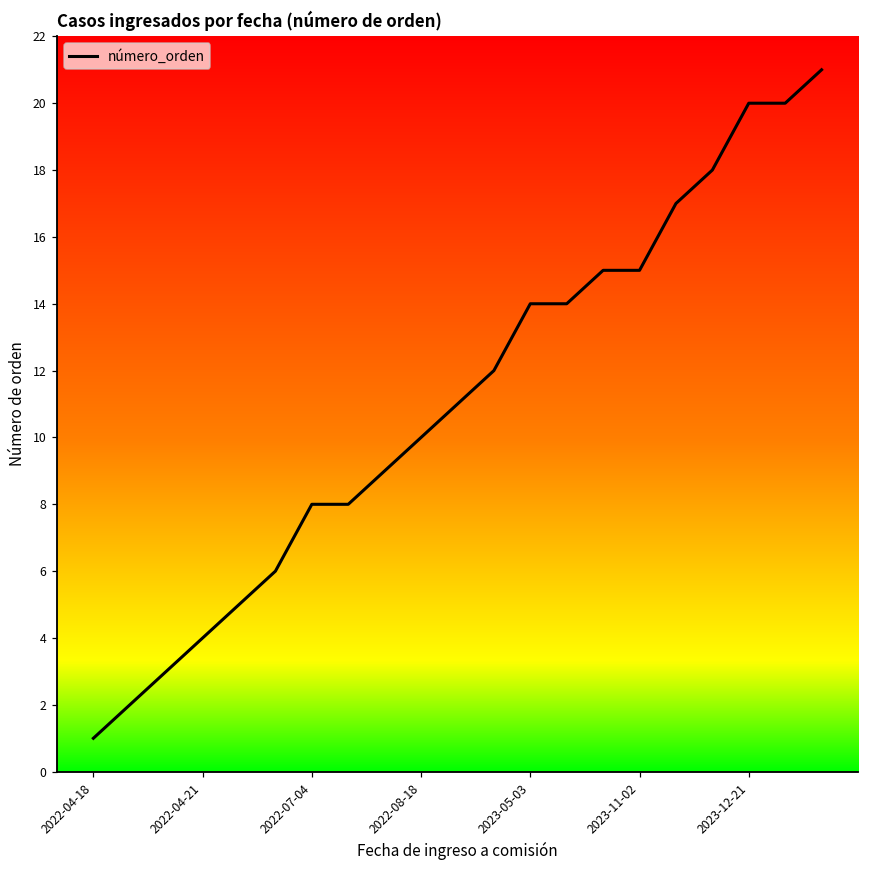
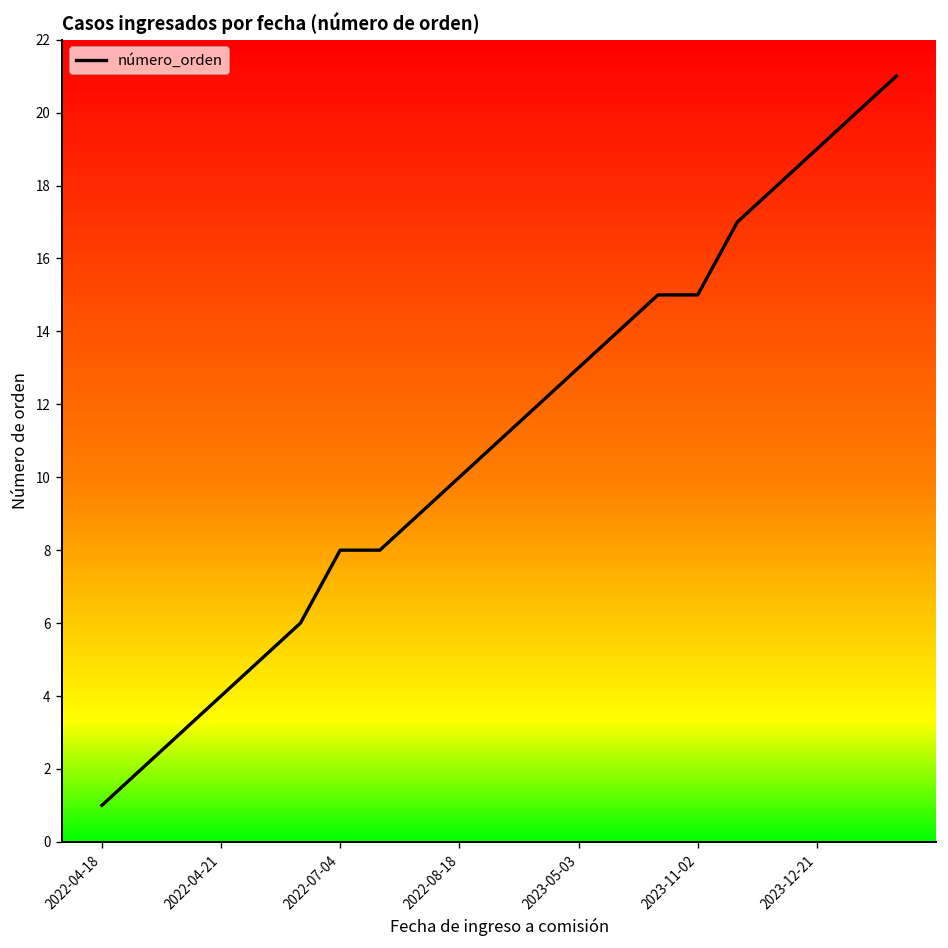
  {
    "2022-04-18": 1,
    "2022-04-21": 4,
    "2022-07-04": 8,
    "2022-08-18": 10,
-   "2023-05-03": 14,
+   "2023-05-03": 13,
    "2023-11-02": 15,
-   "2023-12-21": 20
+   "2023-12-21": 19
  }
